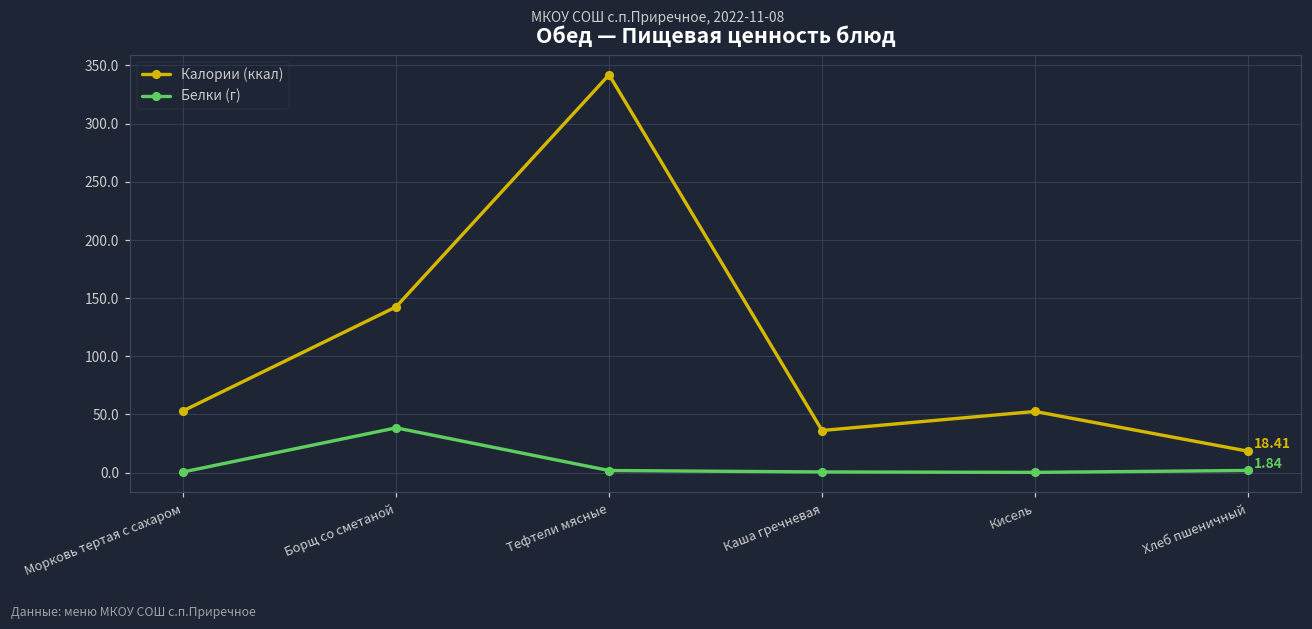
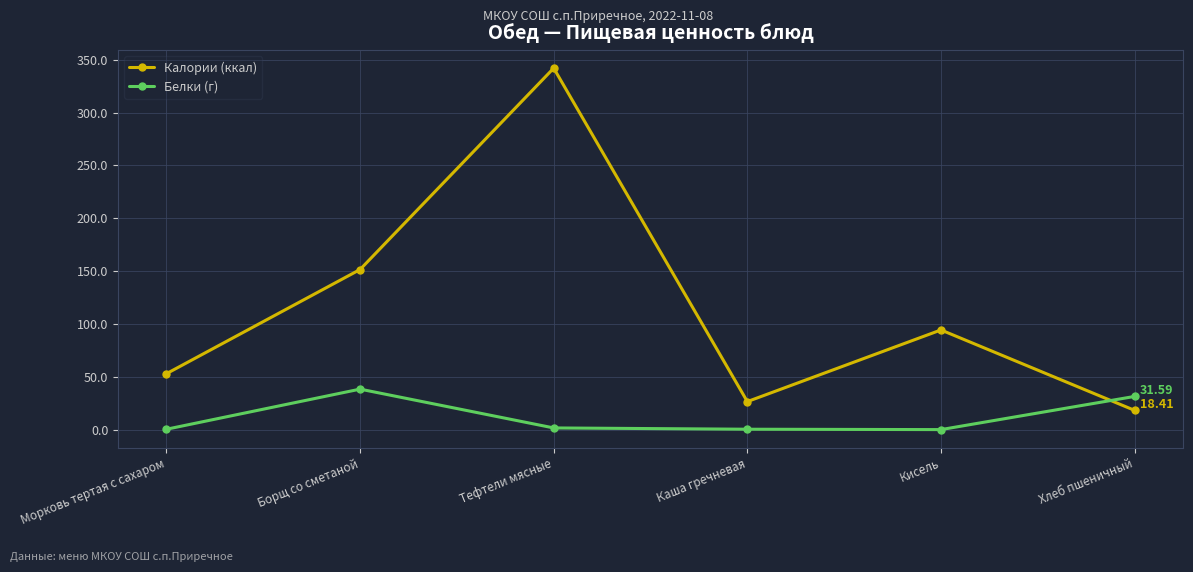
  {
    "Калории (ккал)": {
      "Морковь тертая с сахаром": 53,
-     "Борщ со сметаной": 143,
+     "Борщ со сметаной": 152,
      "Тефтели мясные": 342,
-     "Каша гречневая": 36,
-     "Кисель": 53
+     "Каша гречневая": 27,
+     "Кисель": 94
    },
    "Белки (г)": {
-     "Хлеб пшеничный": 1.84
+     "Хлеб пшеничный": 31.59
    }
  }
